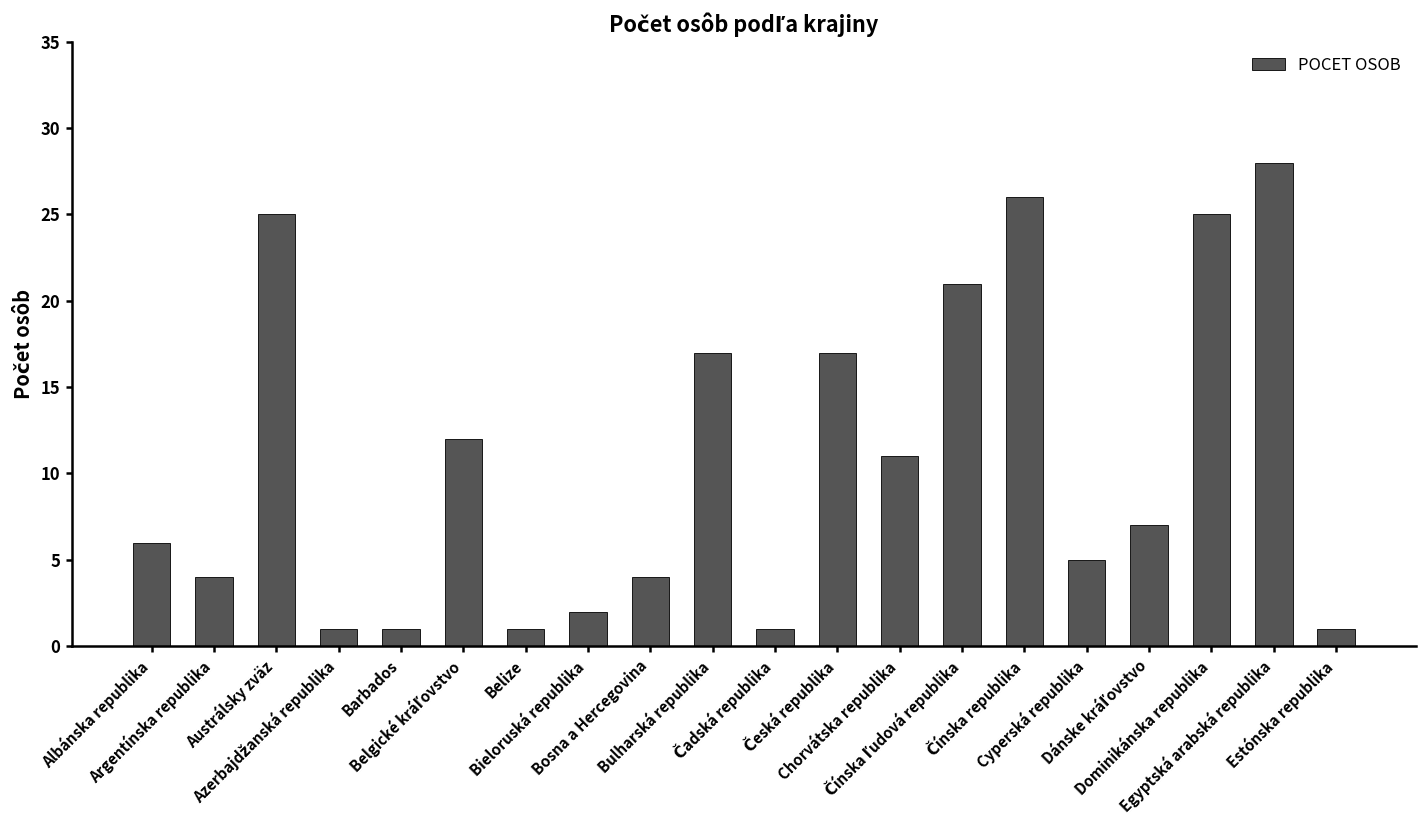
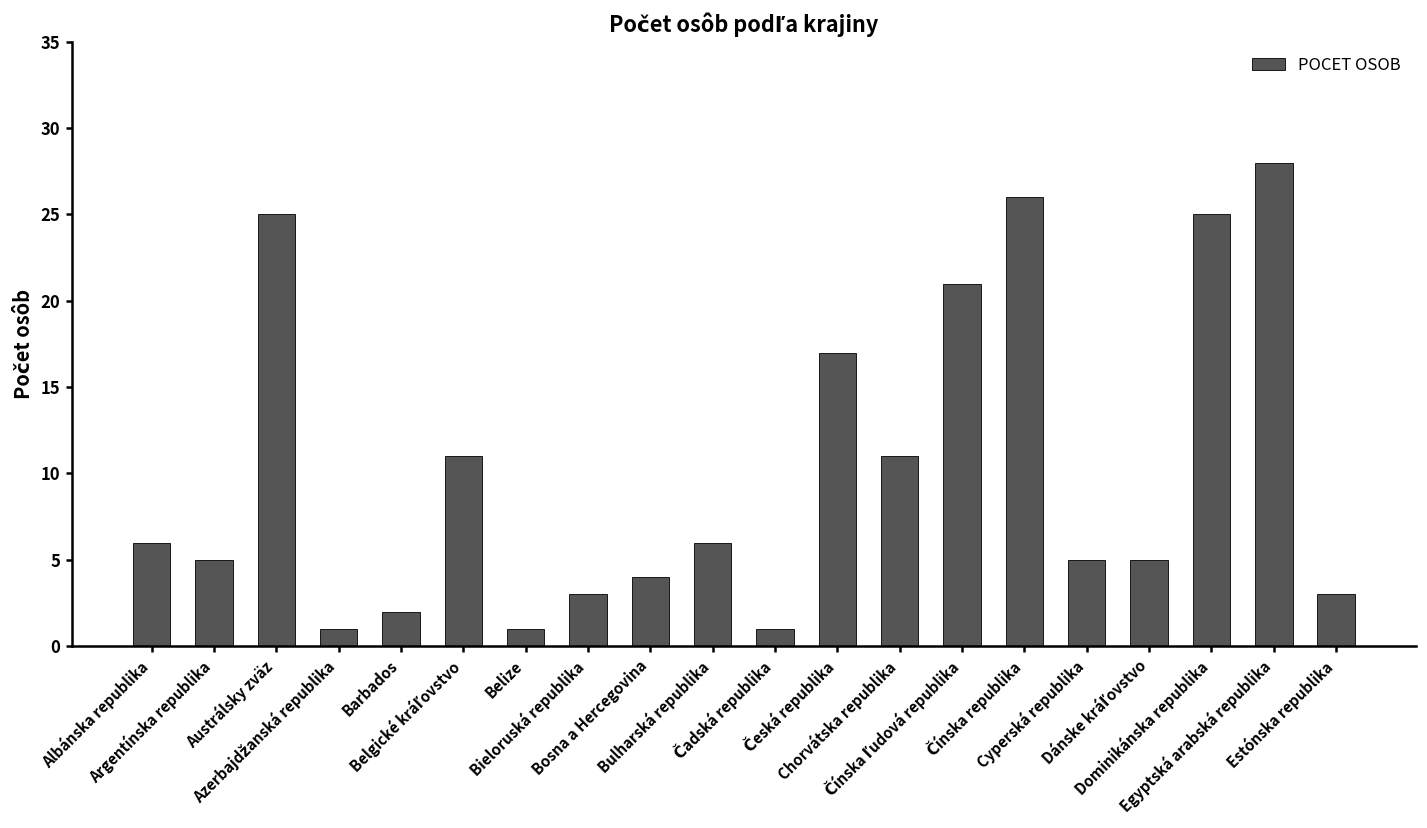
  {
    "Albánska republika": 6,
-   "Argentínska republika": 4,
+   "Argentínska republika": 5,
    "Austrálsky zväz": 25,
    "Azerbajdžanská republika": 1,
-   "Barbados": 1,
-   "Belgické kráľovstvo": 12,
+   "Barbados": 2,
+   "Belgické kráľovstvo": 11,
    "Belize": 1,
-   "Bieloruská republika": 2,
+   "Bieloruská republika": 3,
    "Bosna a Hercegovina": 4,
-   "Bulharská republika": 17,
+   "Bulharská republika": 6,
    "Čadská republika": 1,
    "Česká republika": 17,
    "Chorvátska republika": 11,
    "Čínska ľudová republika": 21,
    "Čínska republika": 26,
    "Cyperská republika": 5,
-   "Dánske kráľovstvo": 7,
+   "Dánske kráľovstvo": 5,
    "Dominikánska republika": 25,
    "Egyptská arabská republika": 28,
-   "Estónska republika": 1
+   "Estónska republika": 3
  }
